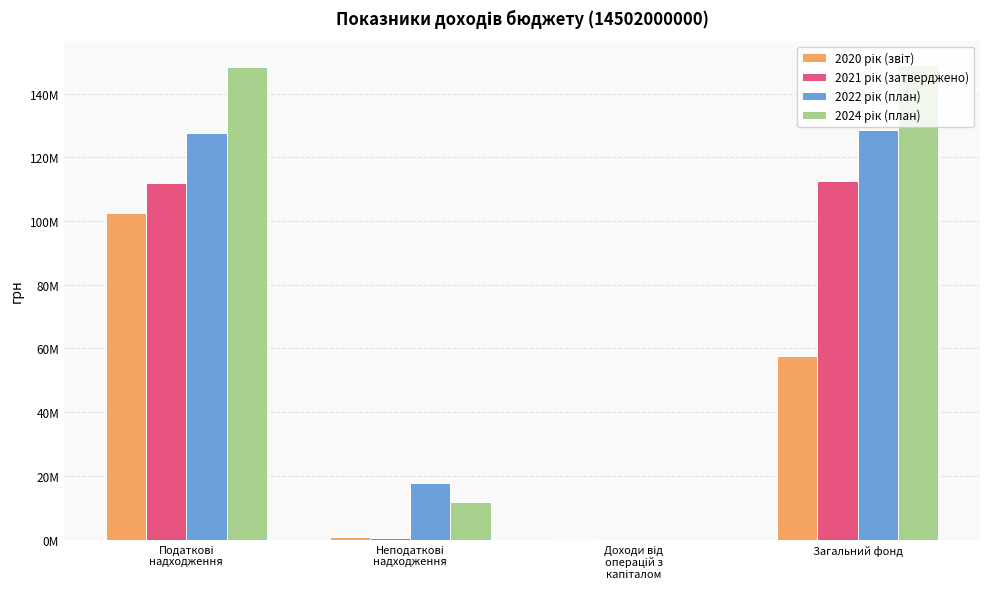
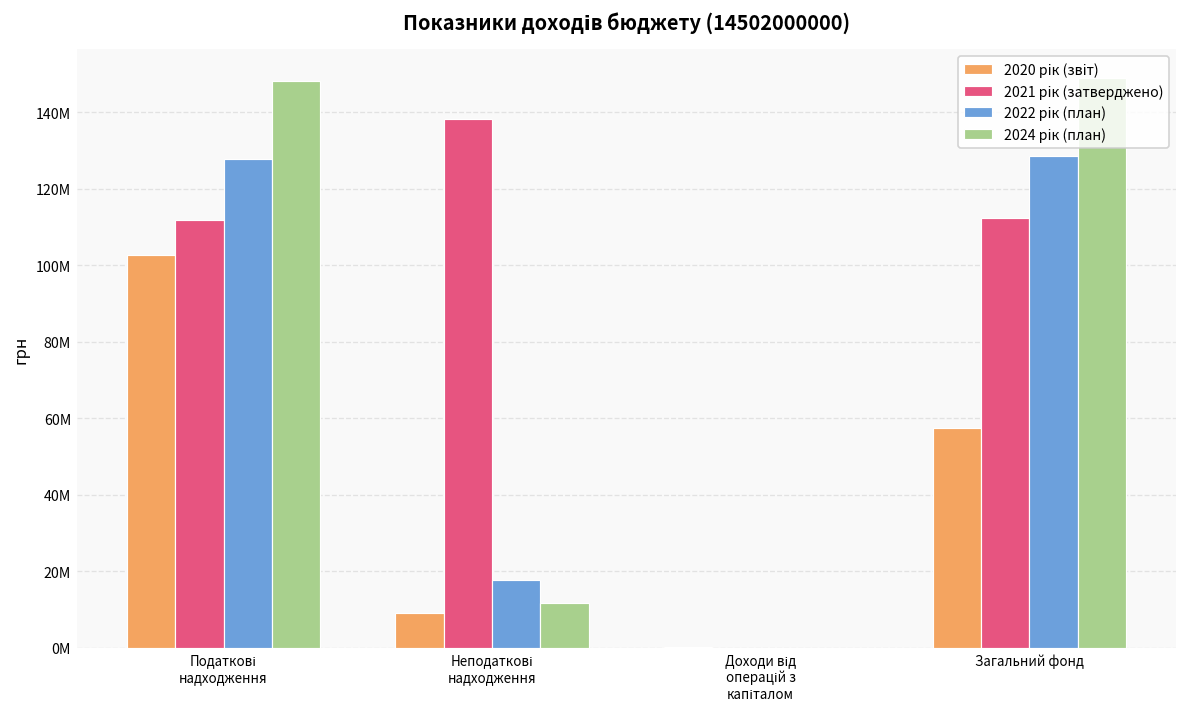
  {
    "2020 рік (звіт)": {
      "Податкові надходження": 103000000,
-     "Неподаткові надходження": 1000000,
+     "Неподаткові надходження": 9000000,
      "Загальний фонд": 57000000
    },
    "2021 рік (затверджено)": {
      "Податкові надходження": 112000000,
-     "Неподаткові надходження": 1000000,
+     "Неподаткові надходження": 138000000,
      "Доходи від операцій з капіталом": 0,
      "Загальний фонд": 112000000
    },
    "2022 рік (план)": {
      "Податкові надходження": 128000000,
      "Неподаткові надходження": 18000000,
      "Доходи від операцій з капіталом": 0,
      "Загальний фонд": 128000000
    },
    "2024 рік (план)": {
      "Податкові надходження": 148000000,
      "Неподаткові надходження": 12000000,
      "Доходи від операцій з капіталом": 0
    }
  }
